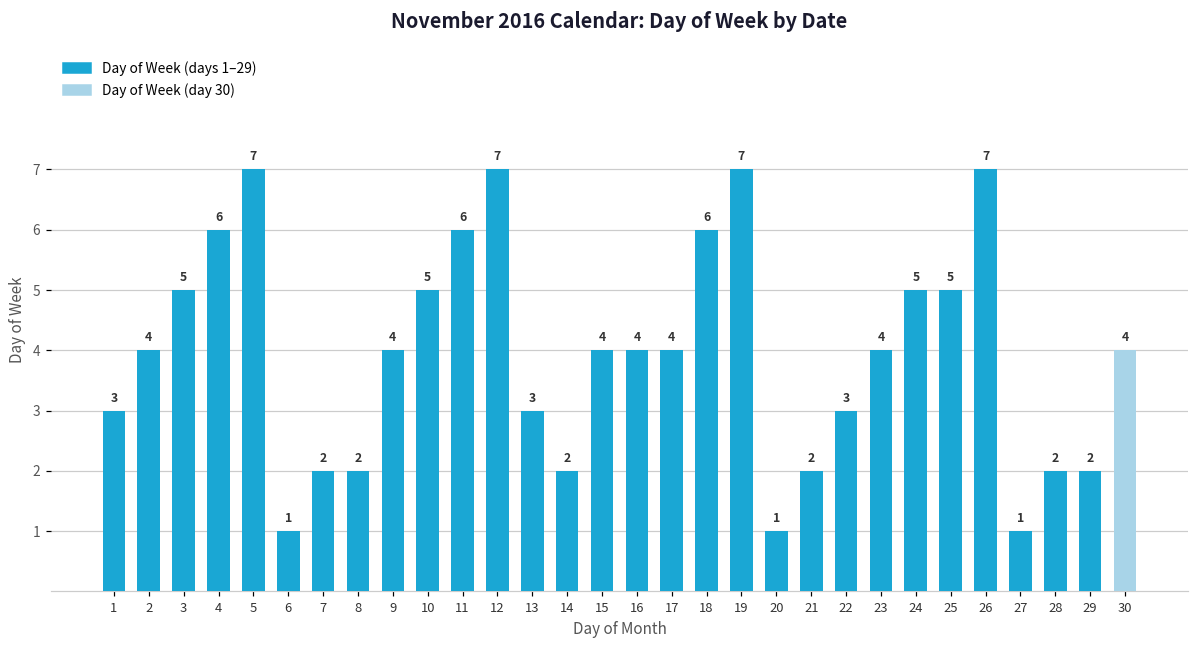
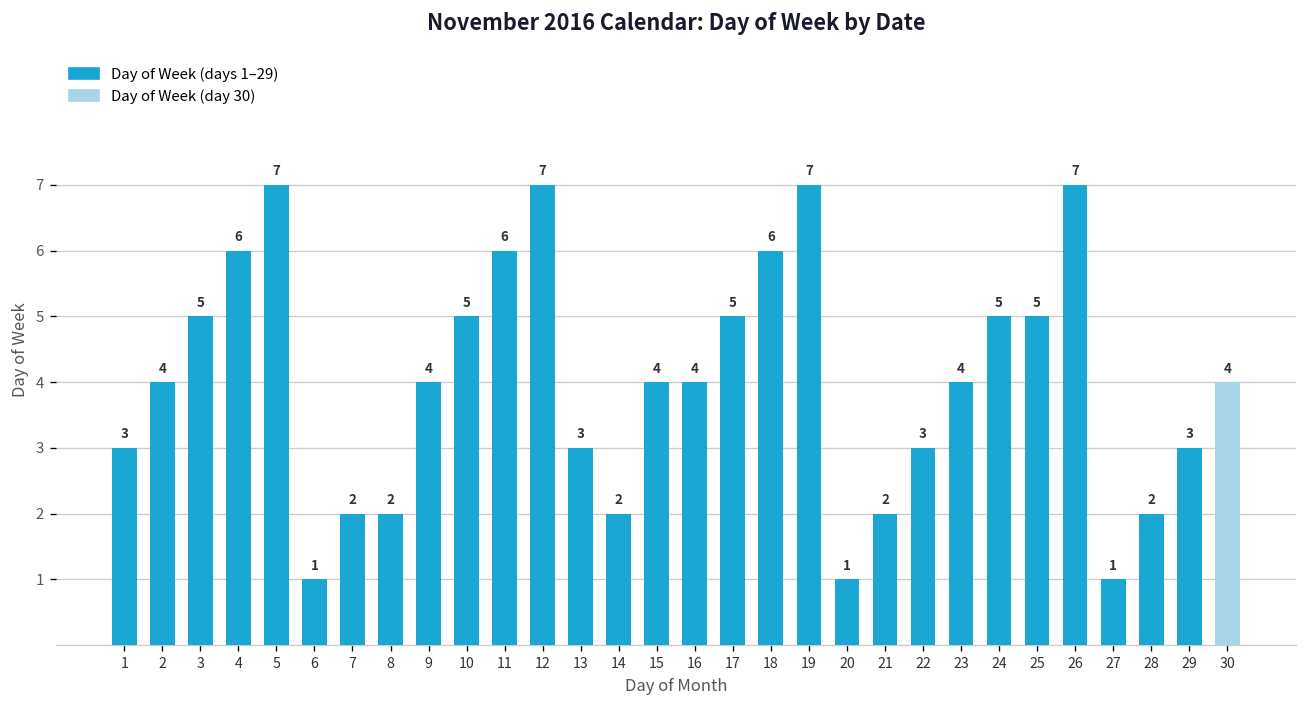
  {
    "1": 3,
    "2": 4,
    "3": 5,
    "4": 6,
    "5": 7,
    "6": 1,
    "7": 2,
    "8": 2,
    "9": 4,
    "10": 5,
    "11": 6,
    "12": 7,
    "13": 3,
    "14": 2,
    "15": 4,
    "16": 4,
-   "17": 4,
+   "17": 5,
    "18": 6,
    "19": 7,
    "20": 1,
    "21": 2,
    "22": 3,
    "23": 4,
    "24": 5,
    "25": 5,
    "26": 7,
    "27": 1,
    "28": 2,
-   "29": 2,
+   "29": 3,
    "30": 4
  }
